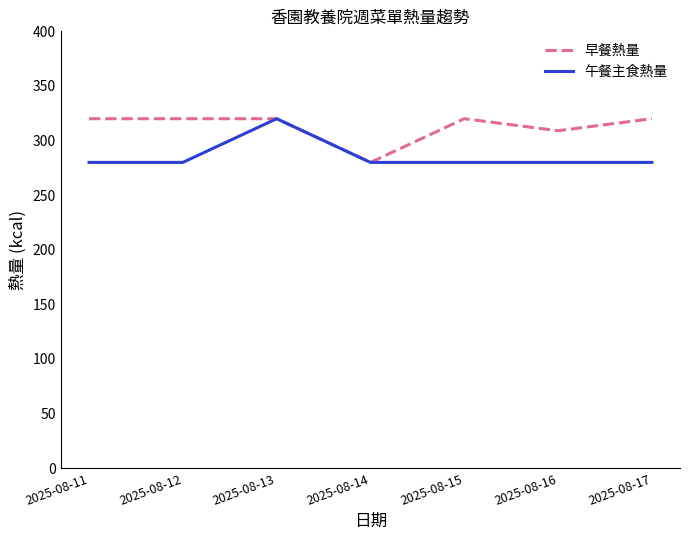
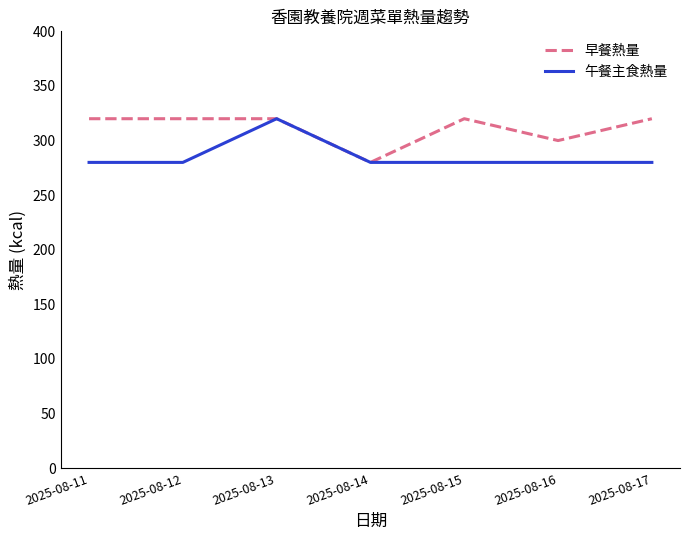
  {
    "早餐熱量": {
      "2025-08-11": 320,
      "2025-08-12": 320,
      "2025-08-15": 320,
-     "2025-08-16": 309,
+     "2025-08-16": 300,
      "2025-08-17": 320
    },
    "午餐主食熱量": {
      "2025-08-11": 280,
      "2025-08-12": 280,
      "2025-08-15": 280,
      "2025-08-16": 280,
      "2025-08-17": 280
    }
  }
